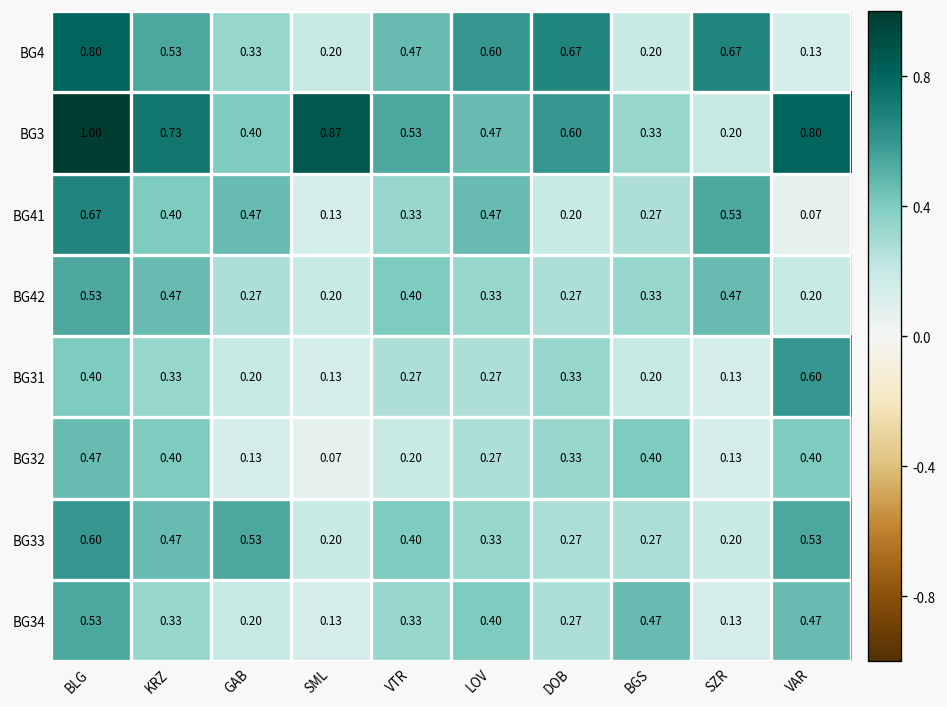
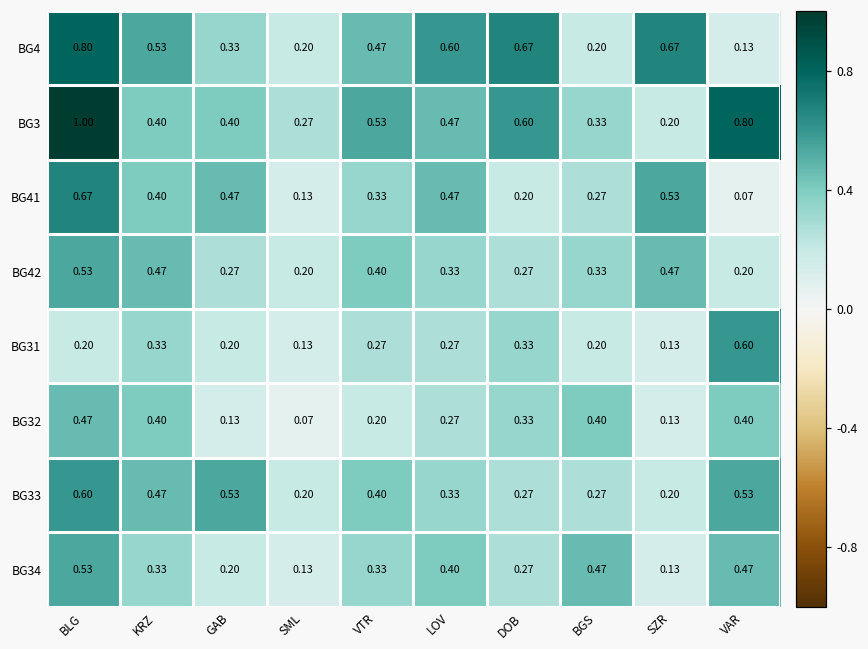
  {
    "BG4": {
      "BLG": 0.80,
      "KRZ": 0.53,
      "GAB": 0.33,
      "SML": 0.20,
      "VTR": 0.47,
      "LOV": 0.60,
      "DOB": 0.67,
      "BGS": 0.20,
      "SZR": 0.67,
      "VAR": 0.13
    },
    "BG3": {
      "BLG": 1.00,
-     "KRZ": 0.73,
+     "KRZ": 0.40,
      "GAB": 0.40,
-     "SML": 0.87,
+     "SML": 0.27,
      "VTR": 0.53,
      "LOV": 0.47,
      "DOB": 0.60,
      "BGS": 0.33,
      "SZR": 0.20,
      "VAR": 0.80
    },
    "BG41": {
      "BLG": 0.67,
      "KRZ": 0.40,
      "GAB": 0.47,
      "SML": 0.13,
      "VTR": 0.33,
      "LOV": 0.47,
      "DOB": 0.20,
      "BGS": 0.27,
      "SZR": 0.53,
      "VAR": 0.07
    },
    "BG42": {
      "BLG": 0.53,
      "KRZ": 0.47,
      "GAB": 0.27,
      "SML": 0.20,
      "VTR": 0.40,
      "LOV": 0.33,
      "DOB": 0.27,
      "BGS": 0.33,
      "SZR": 0.47,
      "VAR": 0.20
    },
    "BG31": {
-     "BLG": 0.40,
+     "BLG": 0.20,
      "KRZ": 0.33,
      "GAB": 0.20,
      "SML": 0.13,
      "VTR": 0.27,
      "LOV": 0.27,
      "DOB": 0.33,
      "BGS": 0.20,
      "SZR": 0.13,
      "VAR": 0.60
    },
    "BG32": {
      "BLG": 0.47,
      "KRZ": 0.40,
      "GAB": 0.13,
      "SML": 0.07,
      "VTR": 0.20,
      "LOV": 0.27,
      "DOB": 0.33,
      "BGS": 0.40,
      "SZR": 0.13,
      "VAR": 0.40
    },
    "BG33": {
      "BLG": 0.60,
      "KRZ": 0.47,
      "GAB": 0.53,
      "SML": 0.20,
      "VTR": 0.40,
      "LOV": 0.33,
      "DOB": 0.27,
      "BGS": 0.27,
      "SZR": 0.20,
      "VAR": 0.53
    },
    "BG34": {
      "BLG": 0.53,
      "KRZ": 0.33,
      "GAB": 0.20,
      "SML": 0.13,
      "VTR": 0.33,
      "LOV": 0.40,
      "DOB": 0.27,
      "BGS": 0.47,
      "SZR": 0.13,
      "VAR": 0.47
    }
  }
